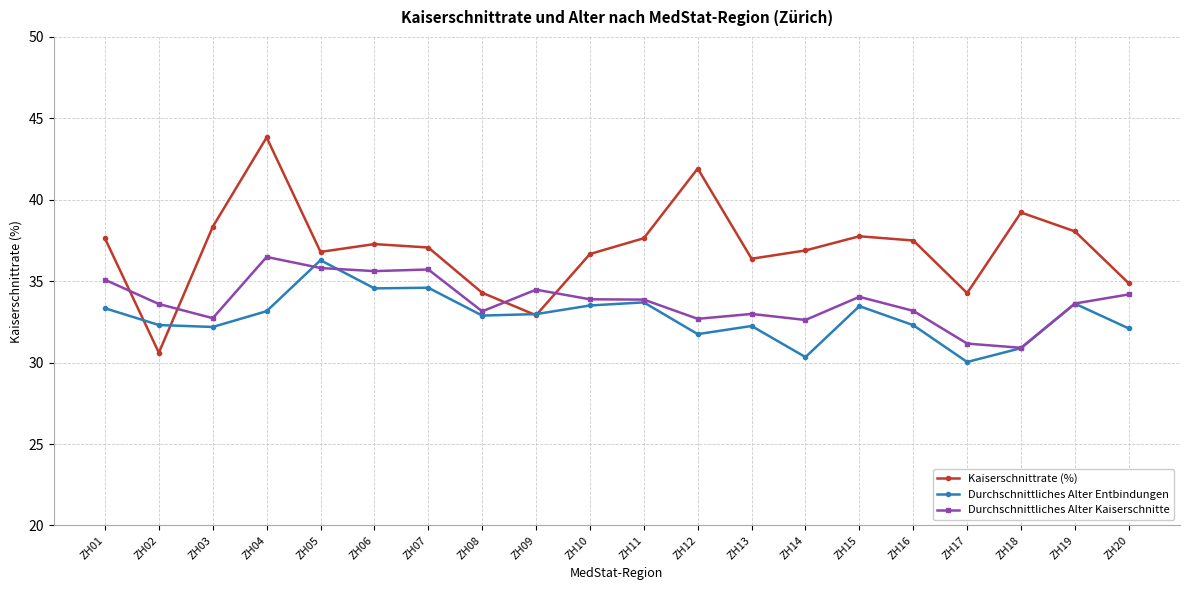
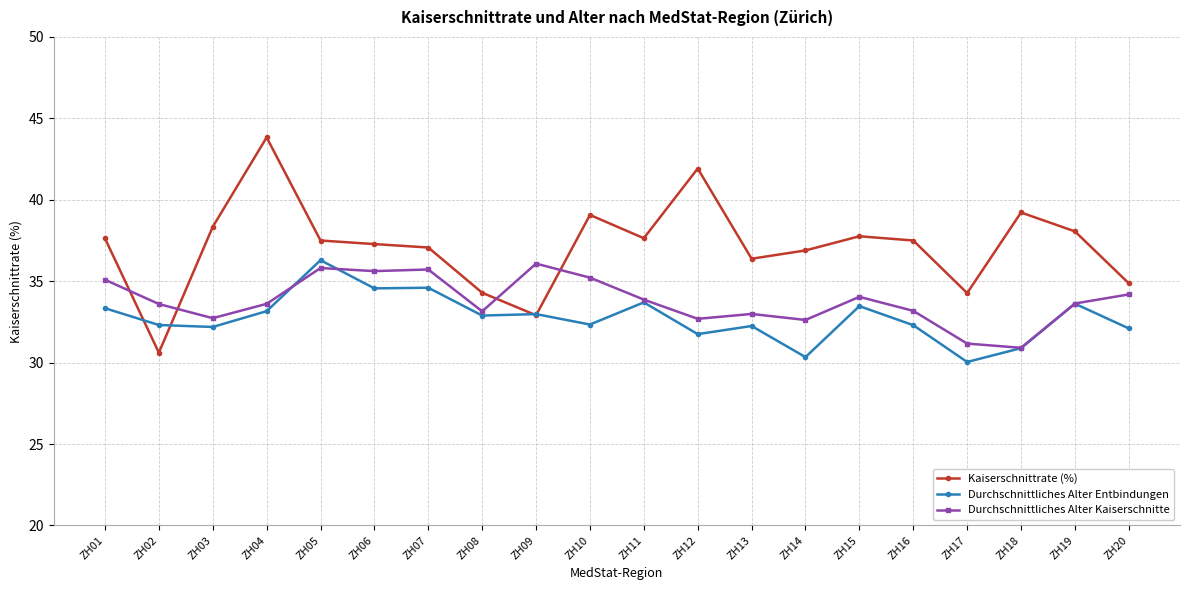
  {
    "Kaiserschnittrate (%)": {
      "ZH01": 37.6,
      "ZH02": 30.6,
      "ZH03": 38.3,
      "ZH04": 43.8,
-     "ZH05": 36.8,
+     "ZH05": 37.5,
      "ZH06": 37.3,
      "ZH07": 37.1,
      "ZH08": 34.3,
-     "ZH10": 36.7,
+     "ZH10": 39.1,
      "ZH11": 37.6,
      "ZH12": 41.9,
      "ZH13": 36.4,
      "ZH14": 36.9,
      "ZH15": 37.8,
      "ZH16": 37.5,
      "ZH17": 34.3,
      "ZH18": 39.2,
      "ZH19": 38.1,
      "ZH20": 34.9
    },
    "Durchschnittliches Alter Entbindungen": {
      "ZH01": 33.3,
      "ZH02": 32.3,
      "ZH03": 32.2,
      "ZH04": 33.2,
      "ZH05": 36.3,
      "ZH06": 34.6,
      "ZH07": 34.6,
      "ZH08": 32.9,
-     "ZH10": 33.5,
+     "ZH10": 32.3,
      "ZH11": 33.7,
      "ZH12": 31.8,
      "ZH13": 32.3,
      "ZH14": 30.3,
      "ZH15": 33.5,
      "ZH16": 32.3,
      "ZH17": 30.0,
      "ZH20": 32.1
    },
    "Durchschnittliches Alter Kaiserschnitte": {
      "ZH01": 35.1,
      "ZH02": 33.6,
      "ZH03": 32.7,
-     "ZH04": 36.5,
+     "ZH04": 33.6,
      "ZH05": 35.8,
      "ZH06": 35.6,
      "ZH07": 35.7,
      "ZH08": 33.2,
-     "ZH09": 34.5,
-     "ZH10": 33.9,
+     "ZH09": 36.1,
+     "ZH10": 35.2,
      "ZH11": 33.9,
      "ZH12": 32.7,
      "ZH13": 33.0,
      "ZH14": 32.6,
      "ZH15": 34.0,
      "ZH16": 33.2,
      "ZH17": 31.2,
      "ZH20": 34.2
    }
  }
